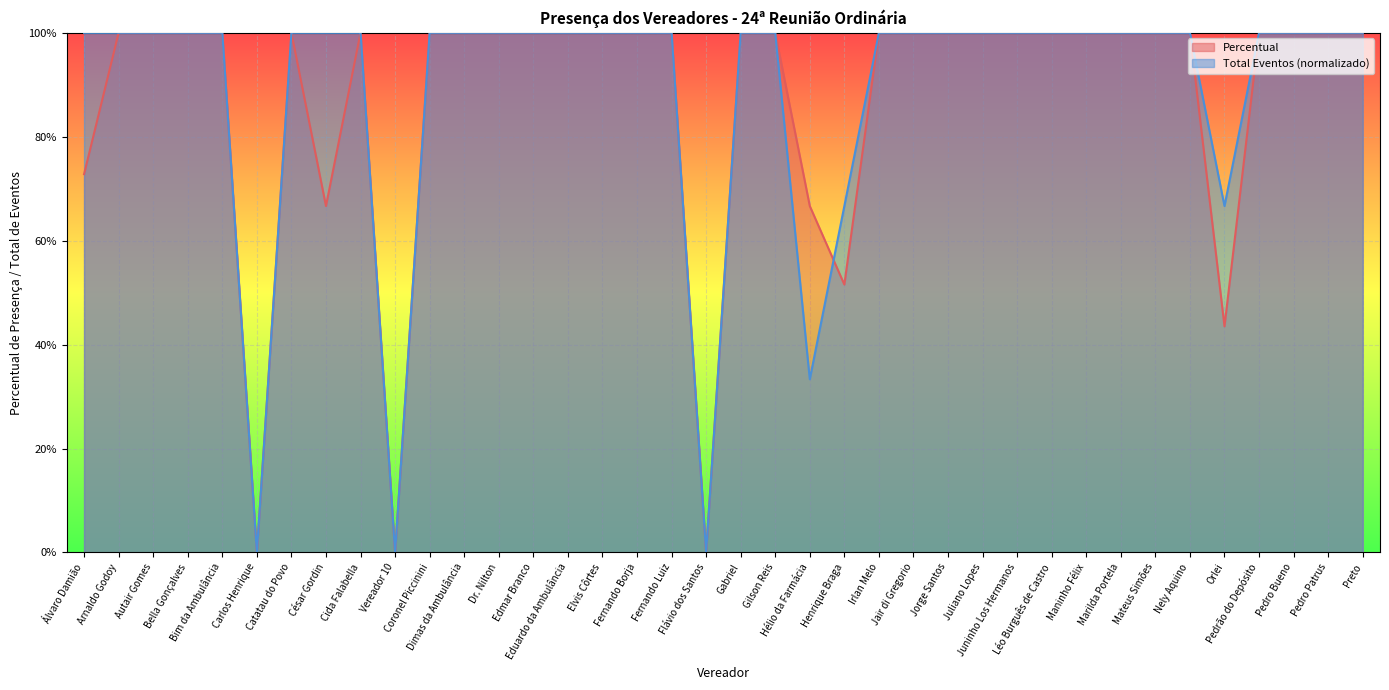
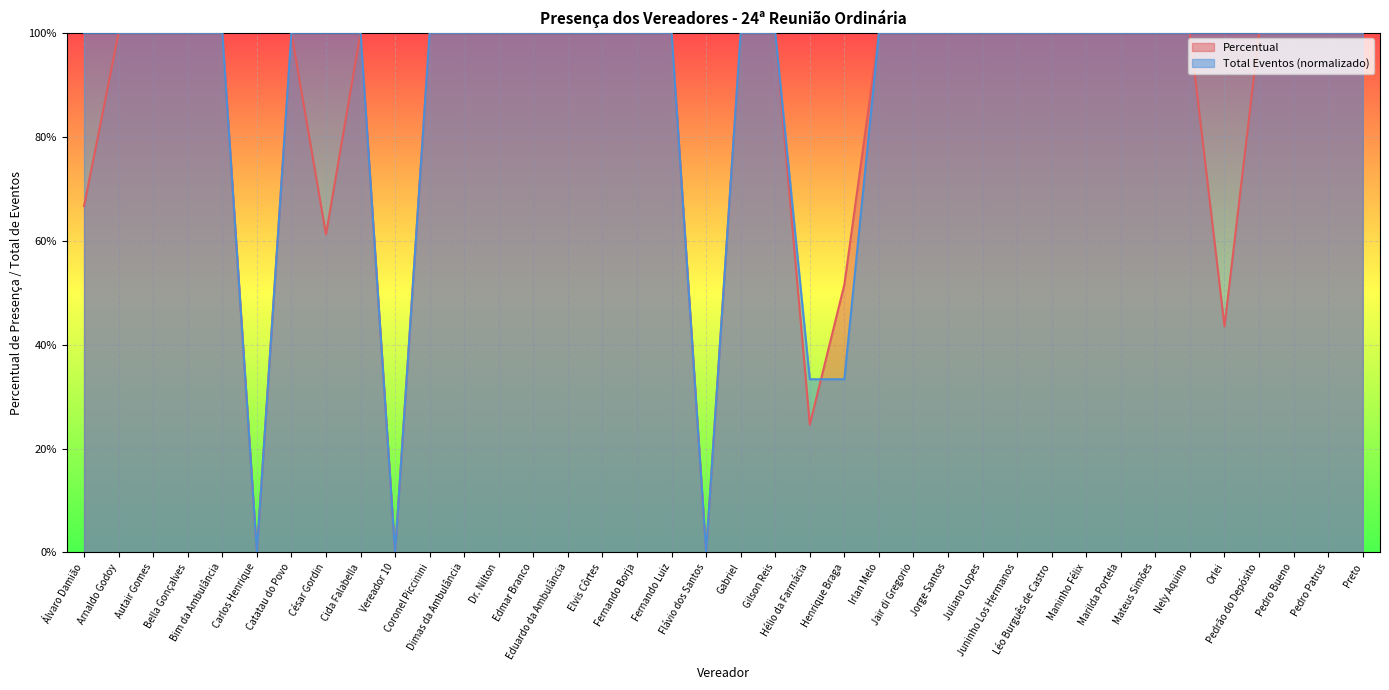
  {
    "Percentual": {
-     "Álvaro Damião": "73%",
-     "César Gordin": "67%",
-     "Hélio da Farmácia": "67%",
+     "Álvaro Damião": "67%",
+     "César Gordin": "61%",
+     "Hélio da Farmácia": "25%",
      "Henrique Braga": "52%",
      "Orlei": "44%"
    },
    "Total Eventos (normalizado)": {
      "Álvaro Damião": "100%",
      "César Gordin": "100%",
      "Hélio da Farmácia": "33%",
-     "Henrique Braga": "67%",
-     "Orlei": "67%"
+     "Henrique Braga": "33%",
+     "Orlei": "100%"
    }
  }
